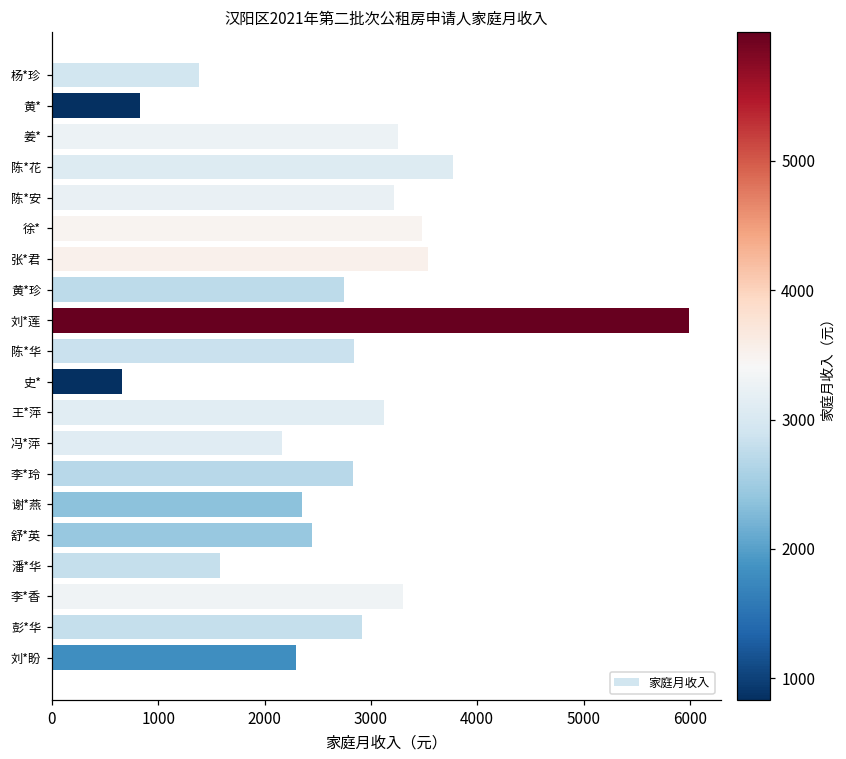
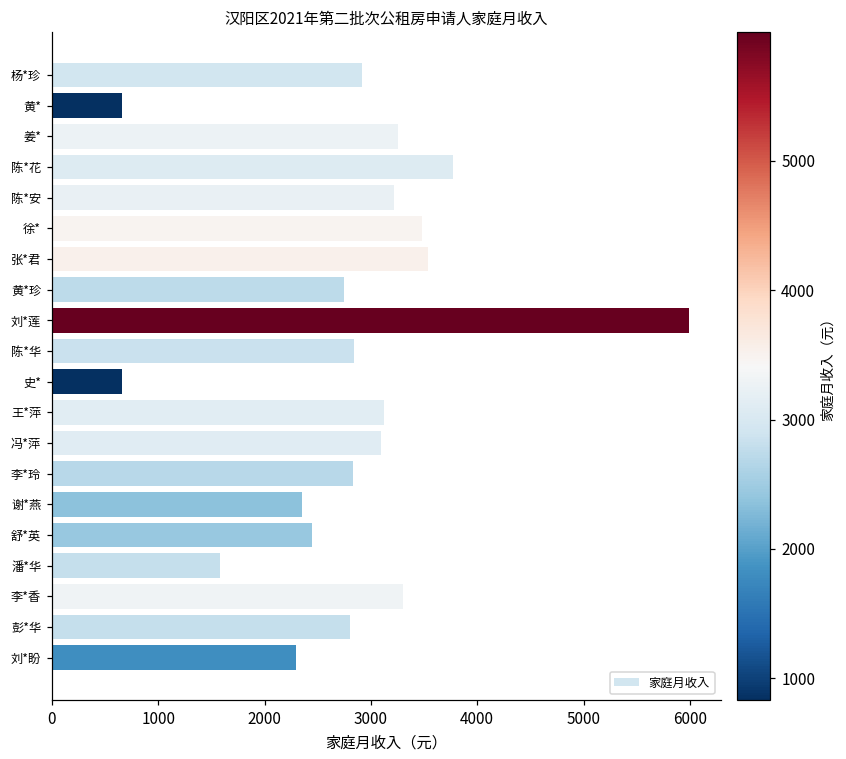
  {
-   "杨*珍": 1400,
-   "黄*": 800,
+   "杨*珍": 2900,
+   "黄*": 700,
    "姜*": 3300,
    "陈*花": 3800,
    "陈*安": 3200,
    "徐*": 3500,
    "张*君": 3500,
    "黄*珍": 2700,
    "刘*莲": 6000,
    "陈*华": 2800,
    "史*": 700,
    "王*萍": 3100,
-   "冯*萍": 2200,
+   "冯*萍": 3100,
    "李*玲": 2800,
    "谢*燕": 2400,
    "舒*英": 2400,
    "潘*华": 1600,
    "李*香": 3300,
-   "彭*华": 2900,
+   "彭*华": 2800,
    "刘*盼": 2300
  }
